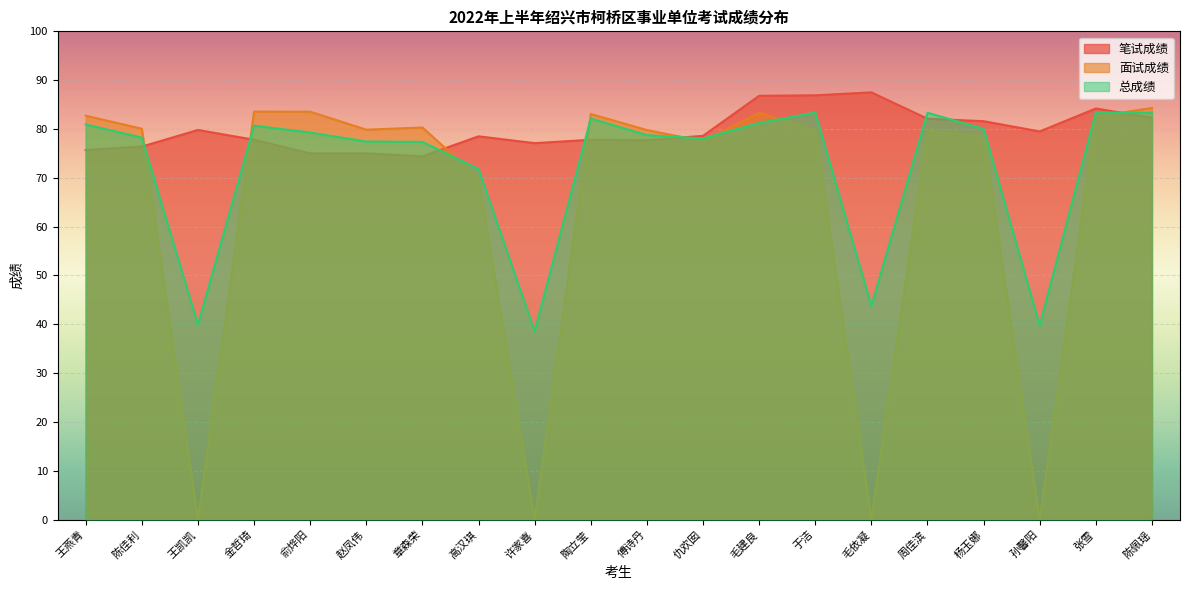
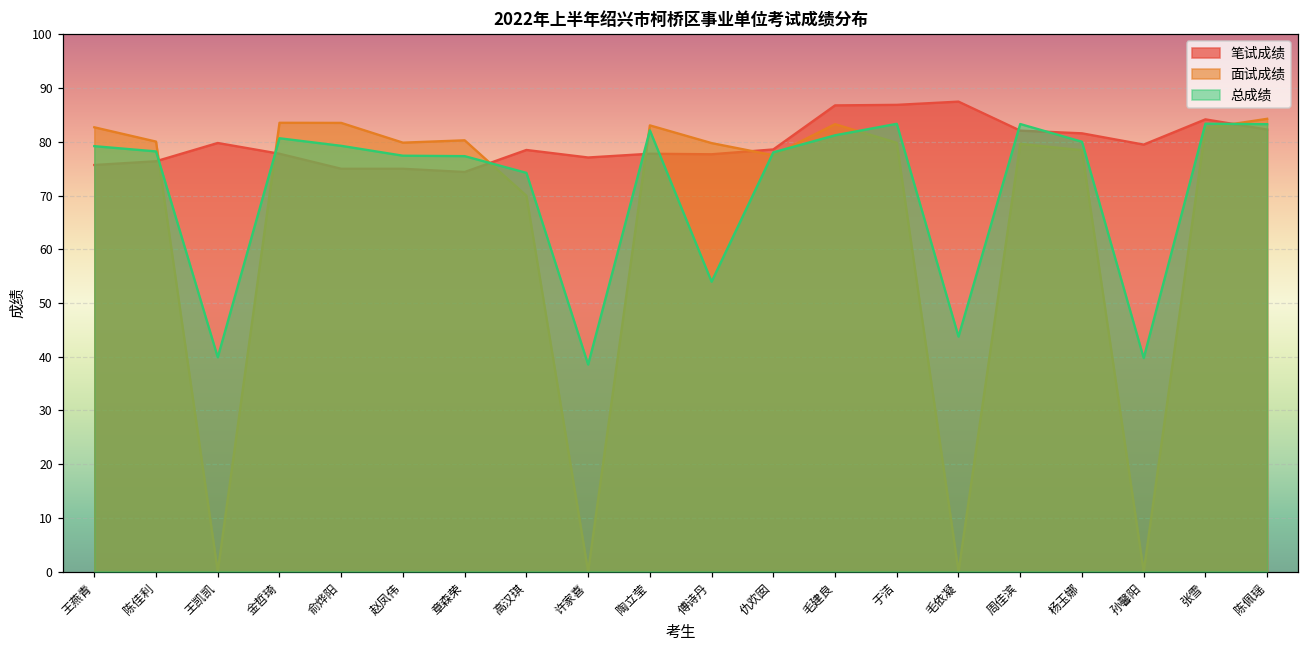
  {
    "总成绩": {
-     "王燕青": 81,
+     "王燕青": 79,
      "陈佳利": 78,
      "王凯凯": 40,
      "金哲琦": 81,
      "俞烨阳": 79,
      "赵凤伟": 77,
      "章森荣": 77,
-     "高汉琪": 72,
+     "高汉琪": 74,
      "许家喜": 39,
      "陶立莹": 82,
-     "傅诗丹": 79,
+     "傅诗丹": 54,
      "仇欢囡": 78,
      "毛建良": 81,
      "于洁": 83,
      "毛依凝": 44,
      "周佳滨": 83,
      "杨玉娜": 80,
      "孙馨阳": 40,
      "张雪": 83,
      "陈佩瑶": 83
    }
  }
